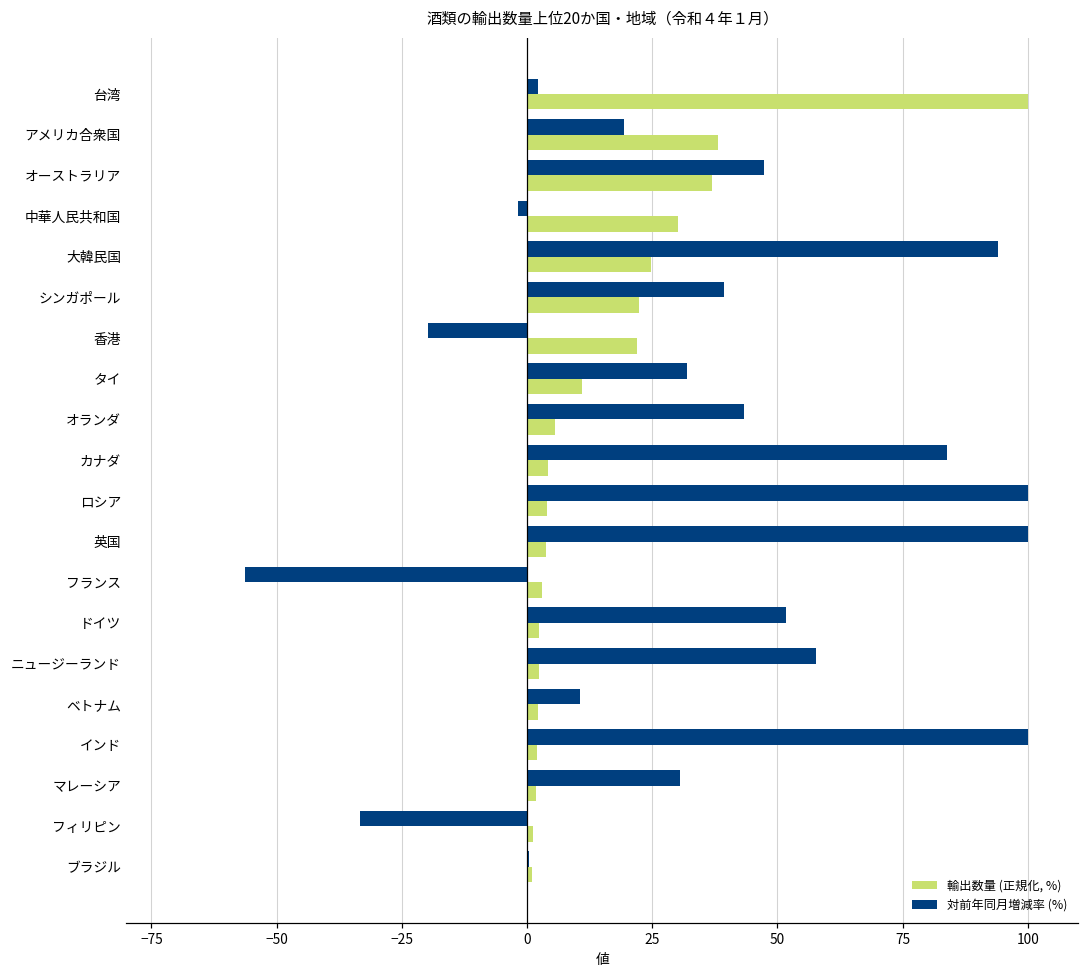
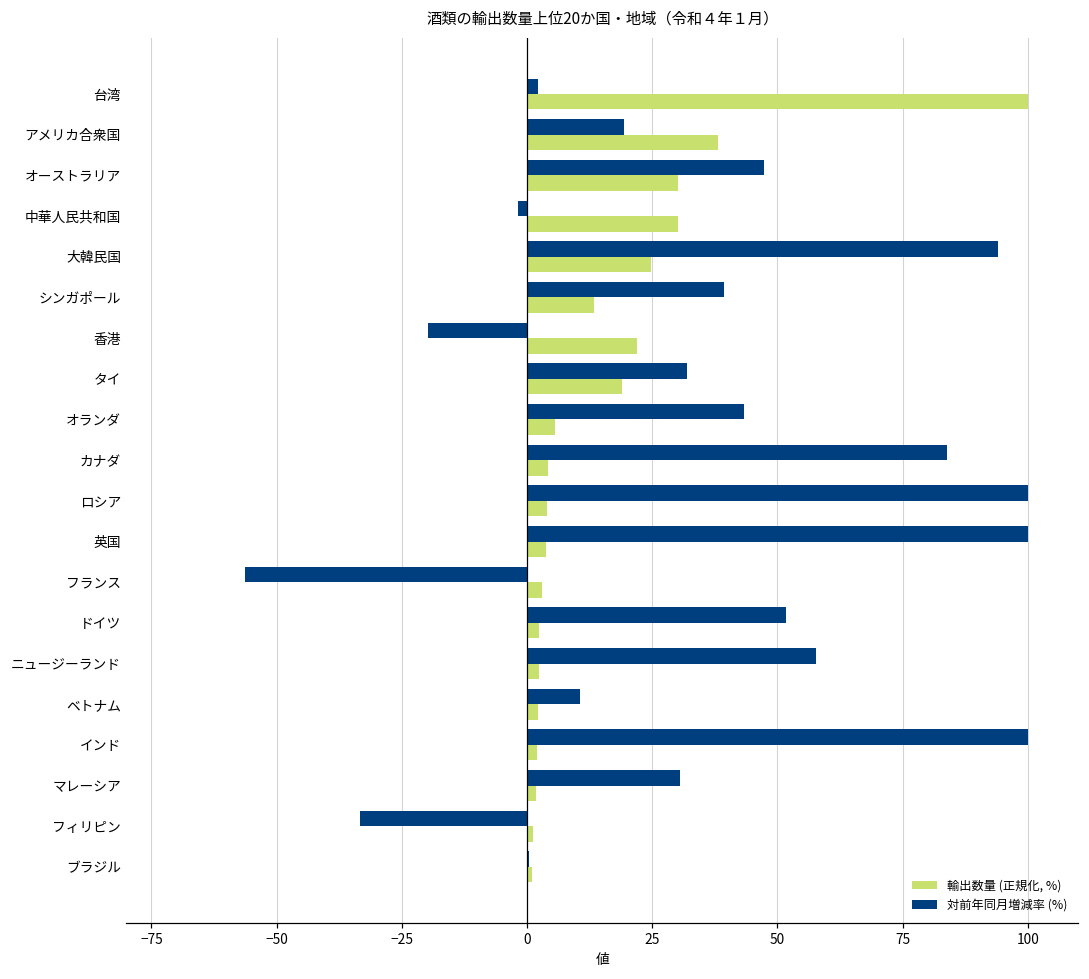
  {
    "輸出数量 (正規化, %)": {
      "台湾": 100,
      "アメリカ合衆国": 38,
-     "オーストラリア": 37,
+     "オーストラリア": 30,
      "中華人民共和国": 30,
      "大韓民国": 25,
-     "シンガポール": 22,
+     "シンガポール": 13,
      "香港": 22,
-     "タイ": 11,
+     "タイ": 19,
      "オランダ": 6,
      "カナダ": 4,
      "ロシア": 4,
      "英国": 4,
      "フランス": 3,
      "ドイツ": 2,
      "ニュージーランド": 2,
      "ベトナム": 2,
      "インド": 2,
      "マレーシア": 2,
      "フィリピン": 1,
      "ブラジル": 1
    },
    "対前年同月増減率 (%)": {
      "台湾": 2,
      "アメリカ合衆国": 19,
      "オーストラリア": 47,
      "中華人民共和国": -2,
      "大韓民国": 94,
      "シンガポール": 39,
      "香港": -20,
      "タイ": 32,
      "オランダ": 43,
      "カナダ": 84,
      "ロシア": 100,
      "英国": 100,
      "フランス": -56,
      "ドイツ": 52,
      "ニュージーランド": 58,
      "ベトナム": 10,
      "インド": 100,
      "マレーシア": 31,
      "フィリピン": -33
    }
  }
